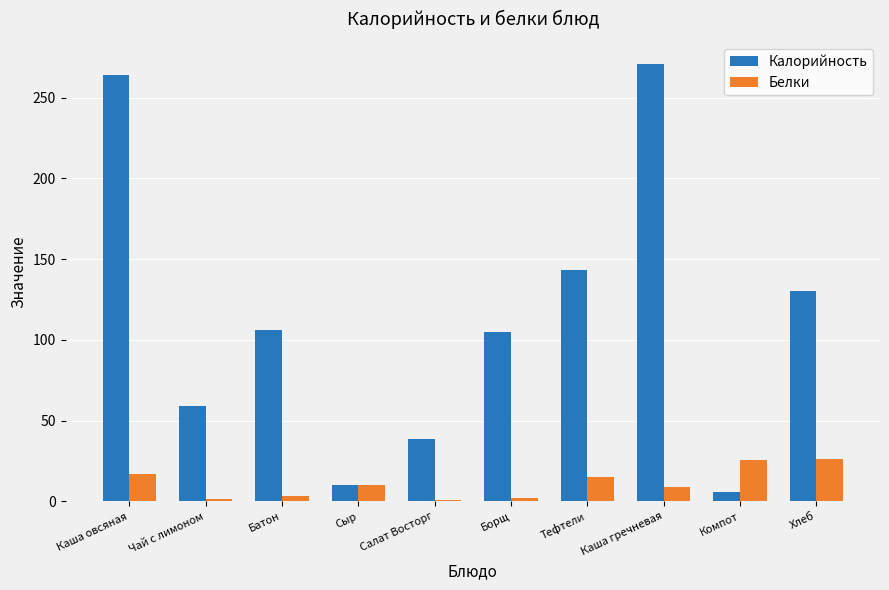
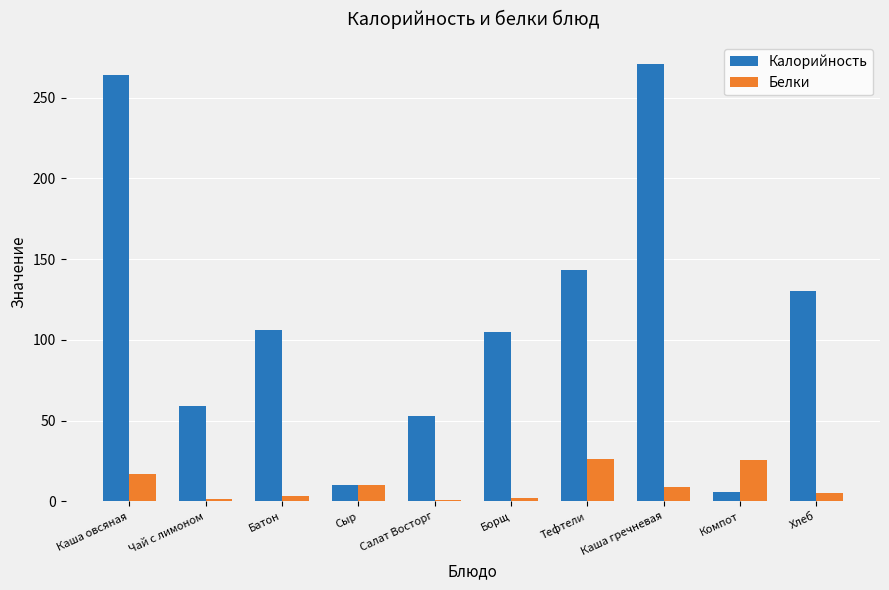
  {
    "Калорийность": {
      "Каша овсяная": 264,
      "Чай с лимоном": 59,
      "Батон": 106,
      "Сыр": 10,
-     "Салат Восторг": 39,
+     "Салат Восторг": 53,
      "Борщ": 105,
      "Тефтели": 144,
      "Каша гречневая": 271,
      "Компот": 6,
      "Хлеб": 130
    },
    "Белки": {
      "Каша овсяная": 17,
      "Батон": 3,
      "Сыр": 10,
      "Борщ": 2,
-     "Тефтели": 15,
+     "Тефтели": 26,
      "Каша гречневая": 9,
      "Компот": 26,
-     "Хлеб": 26
+     "Хлеб": 5
    }
  }
